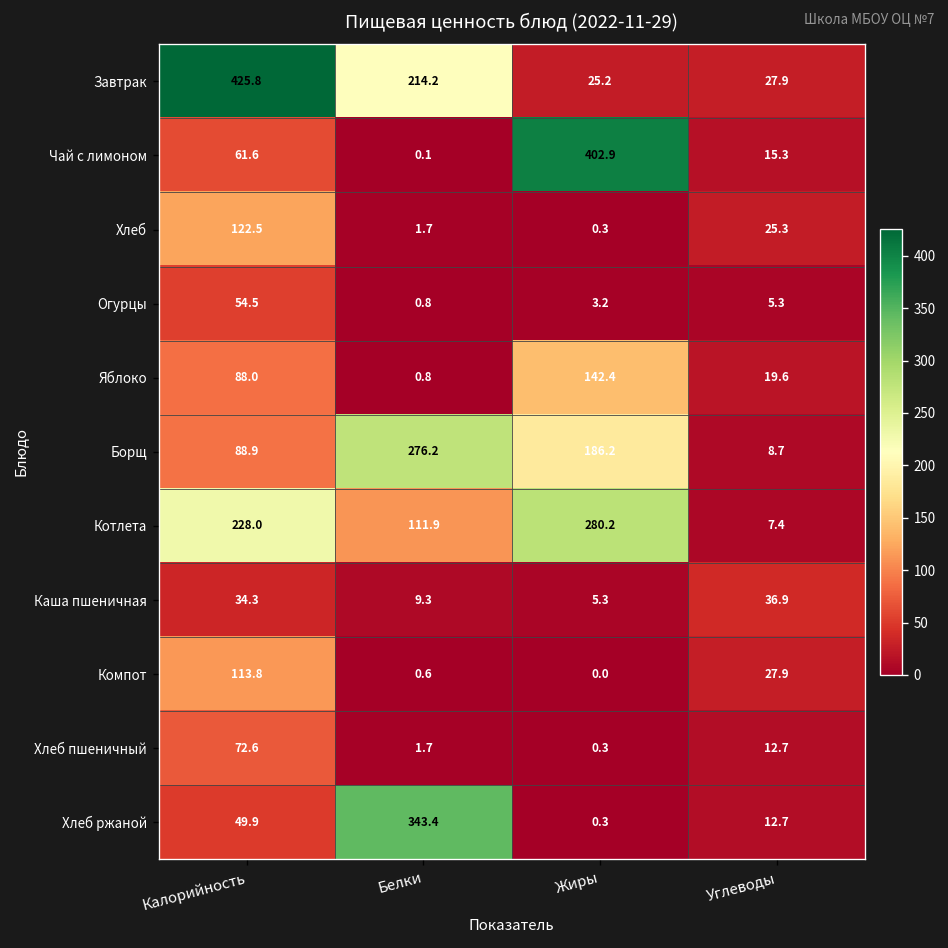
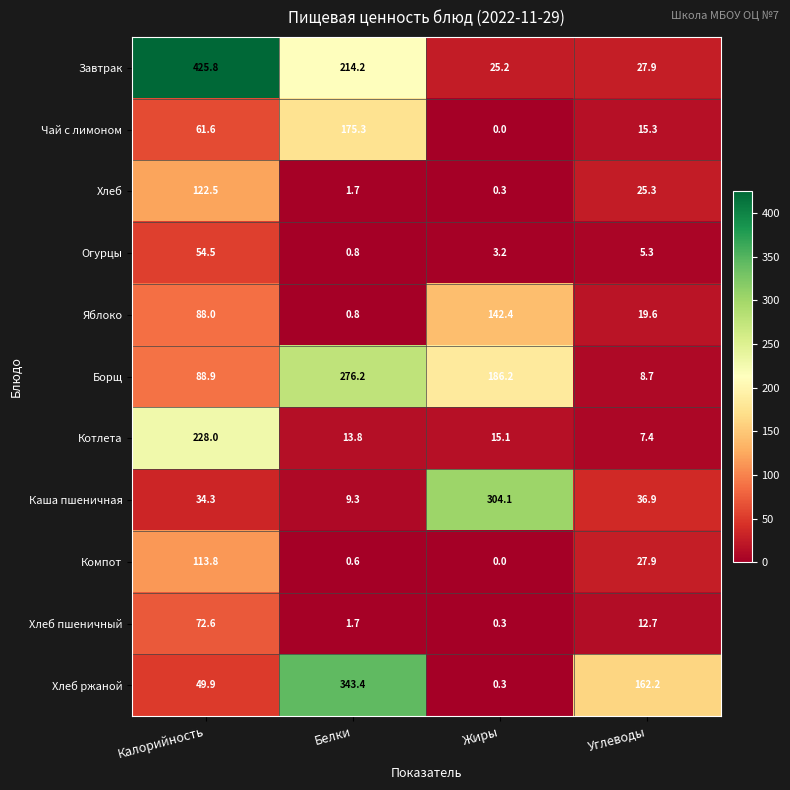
  {
    "Завтрак": {
      "Калорийность": 425.8,
      "Белки": 214.2,
      "Жиры": 25.2,
      "Углеводы": 27.9
    },
    "Чай с лимоном": {
      "Калорийность": 61.6,
-     "Белки": 0.1,
-     "Жиры": 402.9,
+     "Белки": 175.3,
+     "Жиры": 0.0,
      "Углеводы": 15.3
    },
    "Хлеб": {
      "Калорийность": 122.5,
      "Белки": 1.7,
      "Жиры": 0.3,
      "Углеводы": 25.3
    },
    "Огурцы": {
      "Калорийность": 54.5,
      "Белки": 0.8,
      "Жиры": 3.2,
      "Углеводы": 5.3
    },
    "Яблоко": {
      "Калорийность": 88.0,
      "Белки": 0.8,
      "Жиры": 142.4,
      "Углеводы": 19.6
    },
    "Борщ": {
      "Калорийность": 88.9,
      "Белки": 276.2,
      "Жиры": 186.2,
      "Углеводы": 8.7
    },
    "Котлета": {
      "Калорийность": 228.0,
-     "Белки": 111.9,
-     "Жиры": 280.2,
+     "Белки": 13.8,
+     "Жиры": 15.1,
      "Углеводы": 7.4
    },
    "Каша пшеничная": {
      "Калорийность": 34.3,
      "Белки": 9.3,
-     "Жиры": 5.3,
+     "Жиры": 304.1,
      "Углеводы": 36.9
    },
    "Компот": {
      "Калорийность": 113.8,
      "Белки": 0.6,
      "Жиры": 0.0,
      "Углеводы": 27.9
    },
    "Хлеб пшеничный": {
      "Калорийность": 72.6,
      "Белки": 1.7,
      "Жиры": 0.3,
      "Углеводы": 12.7
    },
    "Хлеб ржаной": {
      "Калорийность": 49.9,
      "Белки": 343.4,
      "Жиры": 0.3,
-     "Углеводы": 12.7
+     "Углеводы": 162.2
    }
  }
